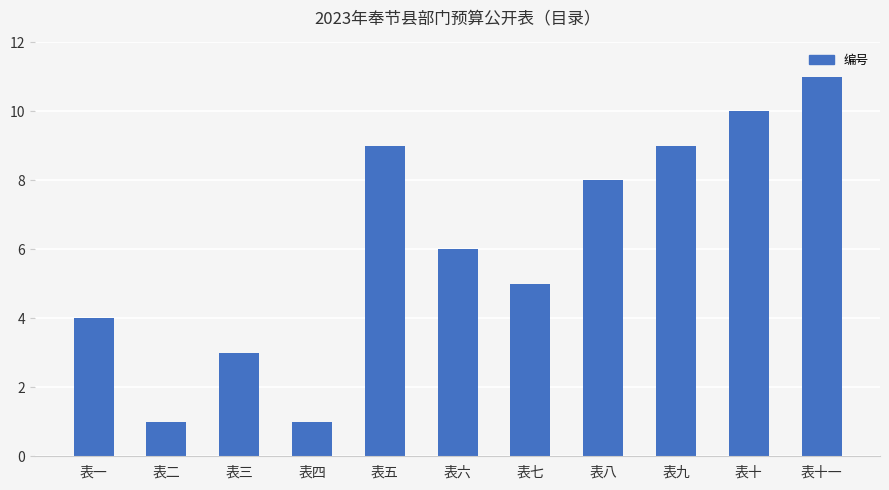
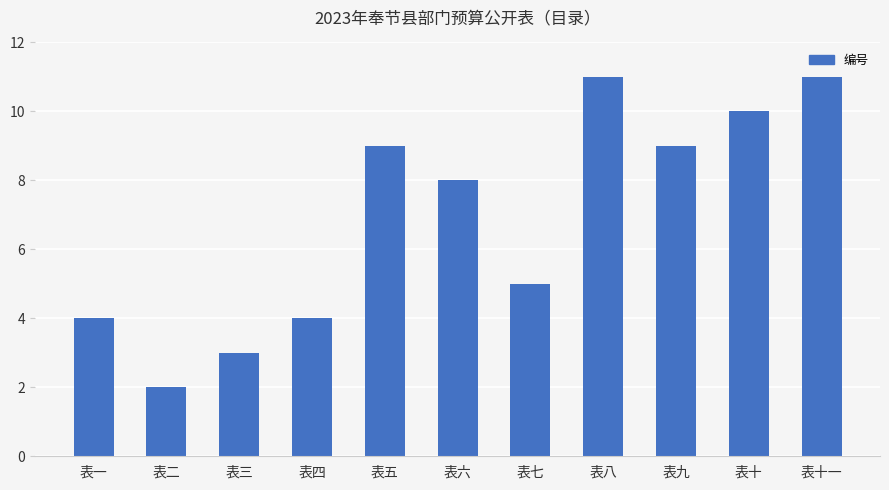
  {
    "表一": 4,
-   "表二": 1,
+   "表二": 2,
    "表三": 3,
-   "表四": 1,
+   "表四": 4,
    "表五": 9,
-   "表六": 6,
+   "表六": 8,
    "表七": 5,
-   "表八": 8,
+   "表八": 11,
    "表九": 9,
    "表十": 10,
    "表十一": 11
  }
